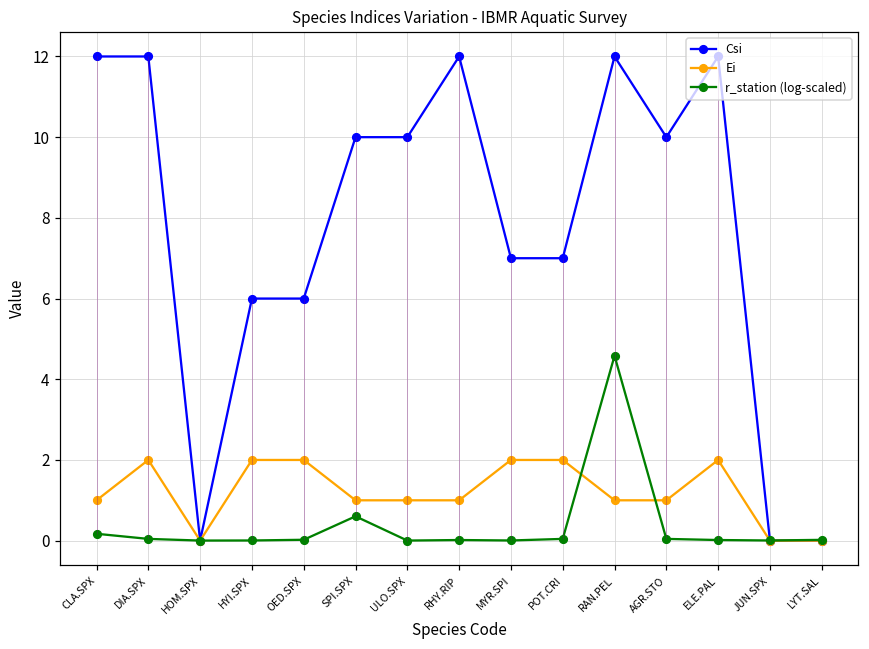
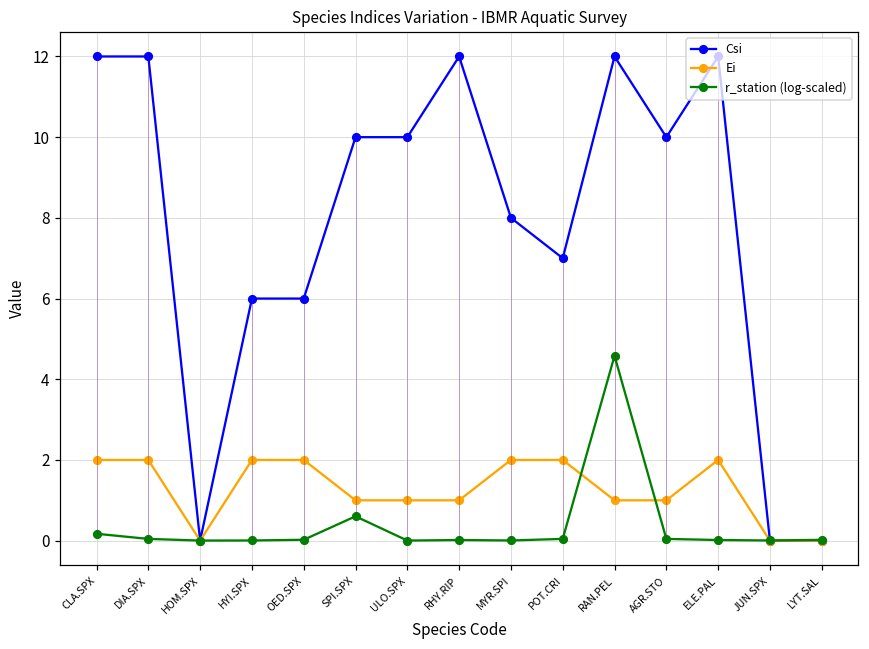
  {
    "Csi": {
      "CLA.SPX": 12,
      "DIA.SPX": 12,
      "HYI.SPX": 6,
      "OED.SPX": 6,
      "SPI.SPX": 10,
      "ULO.SPX": 10,
      "RHY.RIP": 12,
-     "MYR.SPI": 7,
+     "MYR.SPI": 8,
      "POT.CRI": 7,
      "RAN.PEL": 12,
      "AGR.STO": 10
    },
    "Ei": {
-     "CLA.SPX": 1,
+     "CLA.SPX": 2,
      "DIA.SPX": 2,
      "HYI.SPX": 2,
      "OED.SPX": 2,
      "SPI.SPX": 1,
      "ULO.SPX": 1,
      "RHY.RIP": 1,
      "MYR.SPI": 2,
      "POT.CRI": 2,
      "RAN.PEL": 1,
      "AGR.STO": 1,
      "ELE.PAL": 2
    },
    "r_station (log-scaled)": {
      "CLA.SPX": 0.2,
      "DIA.SPX": 0,
      "HYI.SPX": 0,
      "OED.SPX": 0,
      "SPI.SPX": 0.6,
      "ULO.SPX": 0,
      "RHY.RIP": 0,
      "MYR.SPI": 0,
      "POT.CRI": 0,
      "RAN.PEL": 4.6,
      "AGR.STO": 0,
      "ELE.PAL": 0
    }
  }
